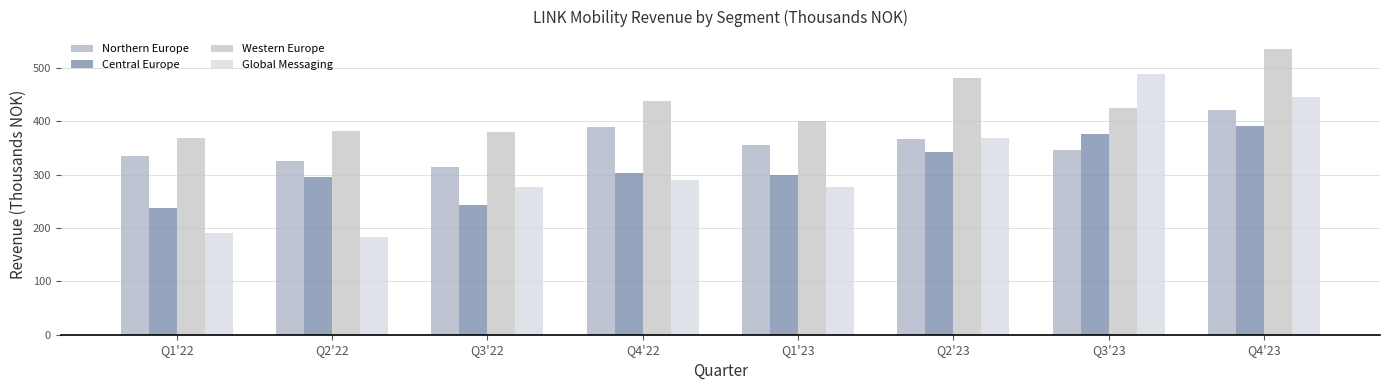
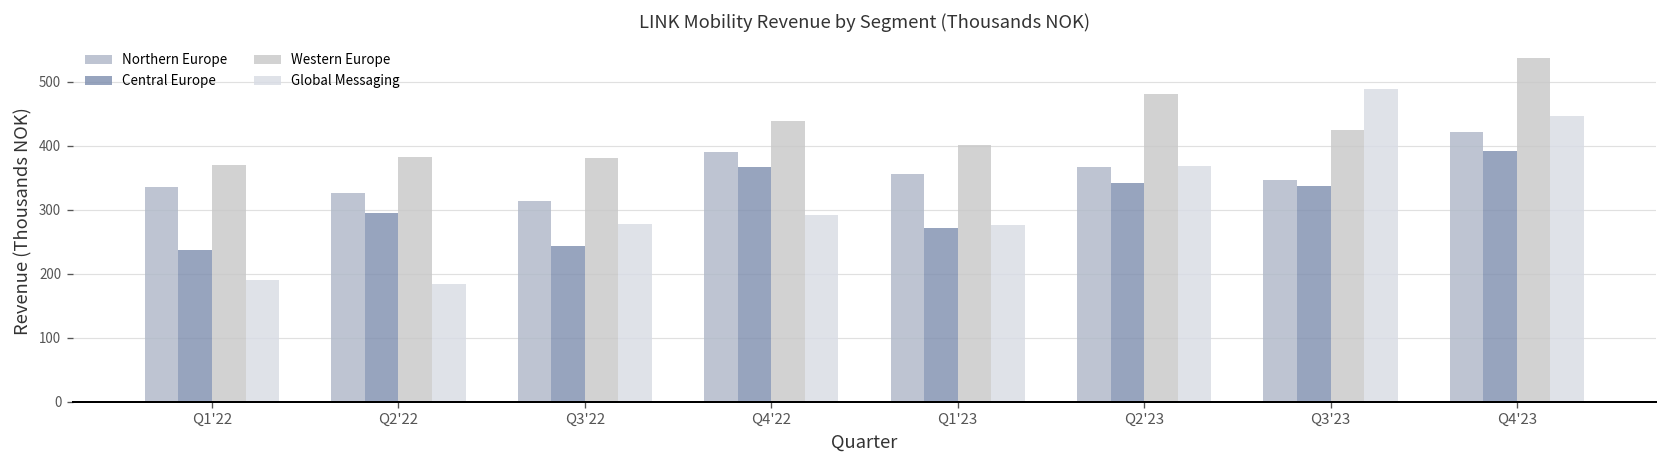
  {
    "Central Europe": {
      "Q1'22": 240,
      "Q2'22": 300,
      "Q3'22": 240,
-     "Q4'22": 300,
-     "Q1'23": 300,
+     "Q4'22": 370,
+     "Q1'23": 270,
      "Q2'23": 340,
-     "Q3'23": 380,
+     "Q3'23": 340,
      "Q4'23": 390
    }
  }
